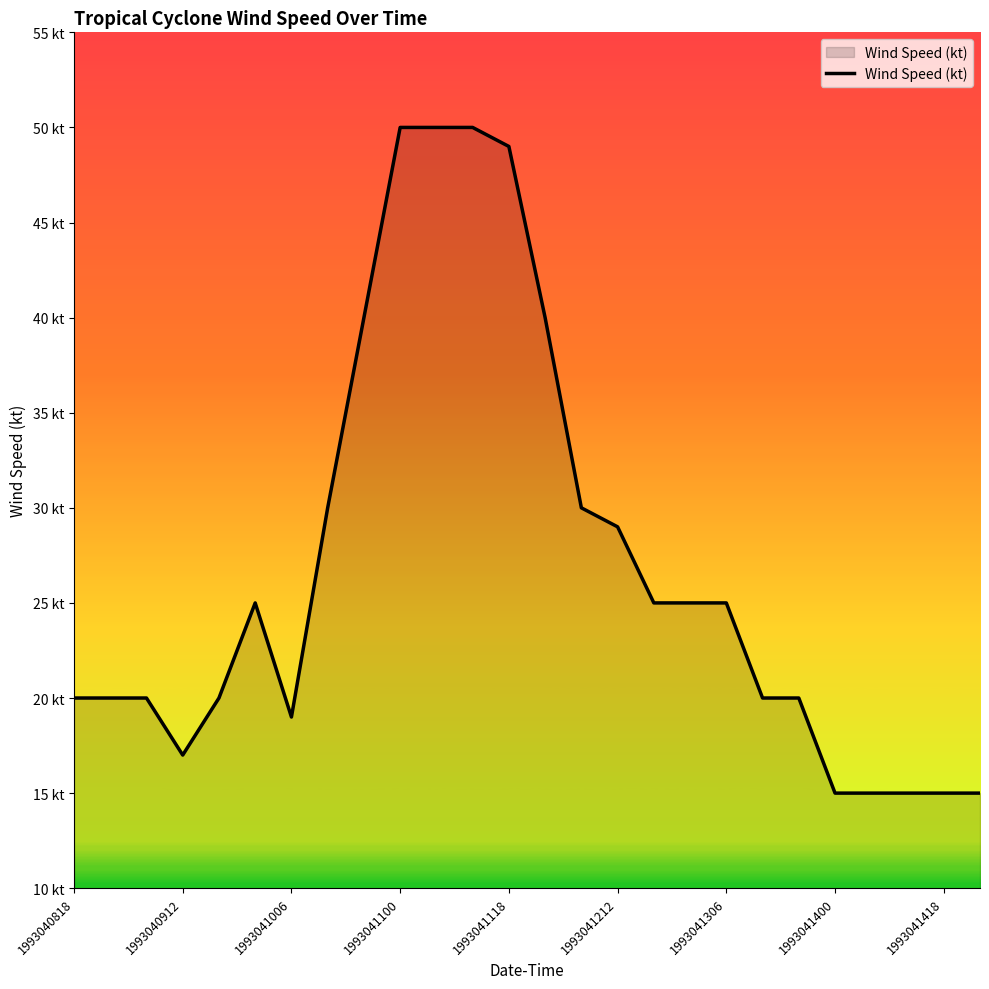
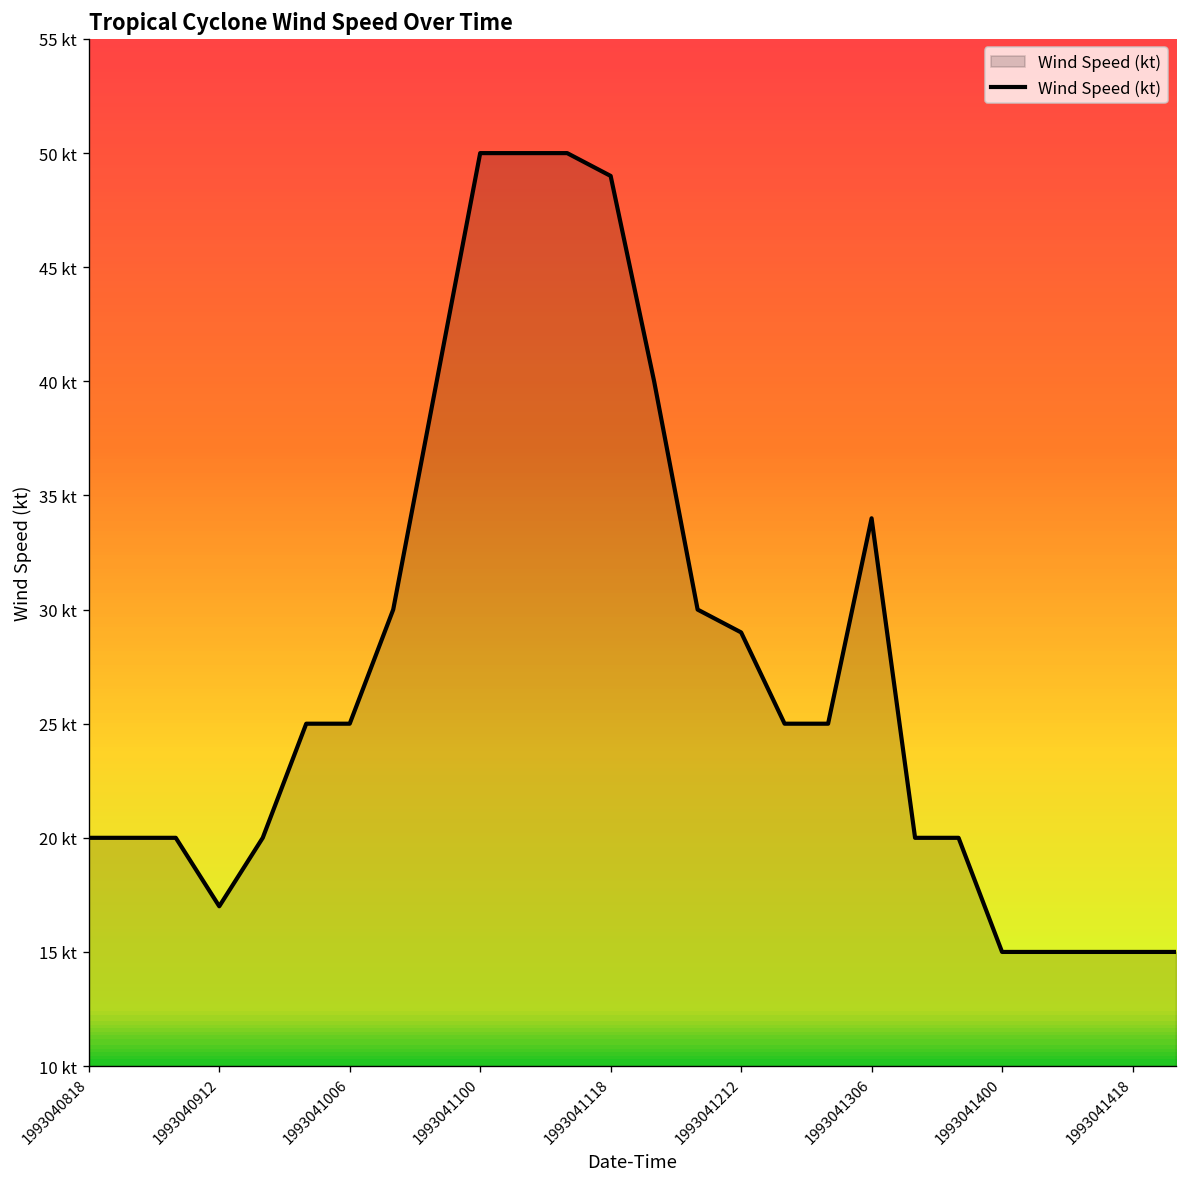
  {
    "1993040818": "20 kt",
    "1993040912": "17 kt",
-   "1993041006": "19 kt",
+   "1993041006": "25 kt",
    "1993041100": "50 kt",
    "1993041118": "49 kt",
    "1993041212": "29 kt",
-   "1993041306": "25 kt",
+   "1993041306": "34 kt",
    "1993041400": "15 kt",
    "1993041418": "15 kt"
  }
